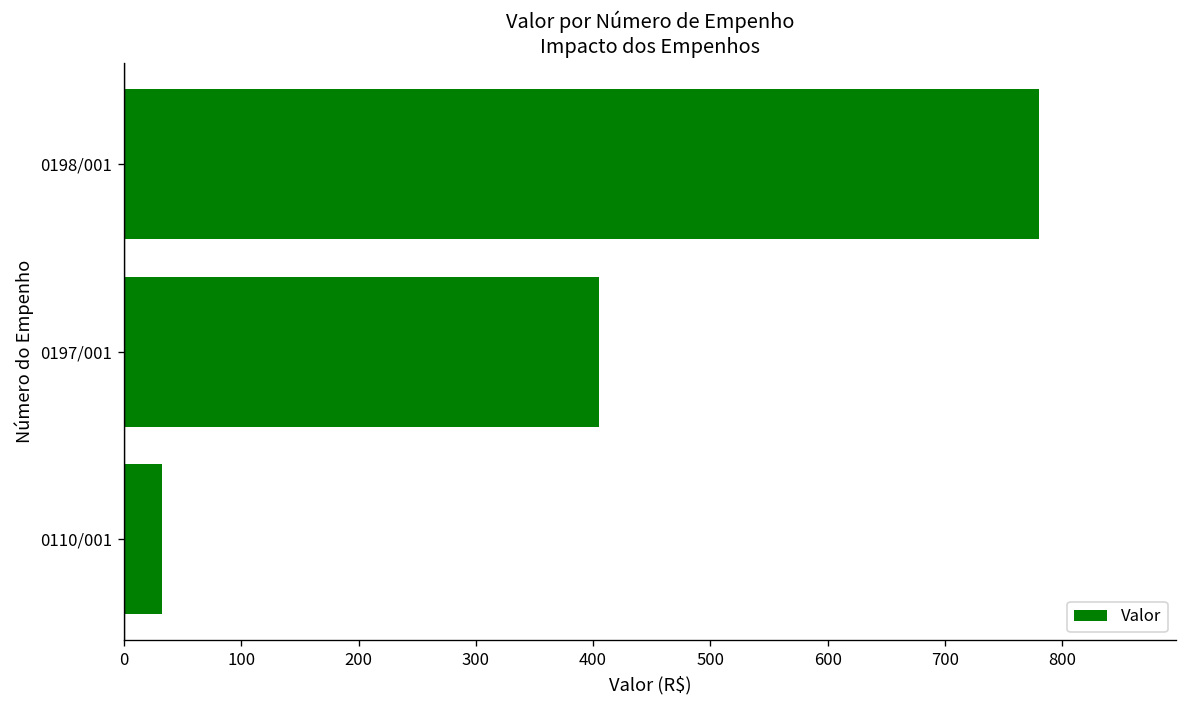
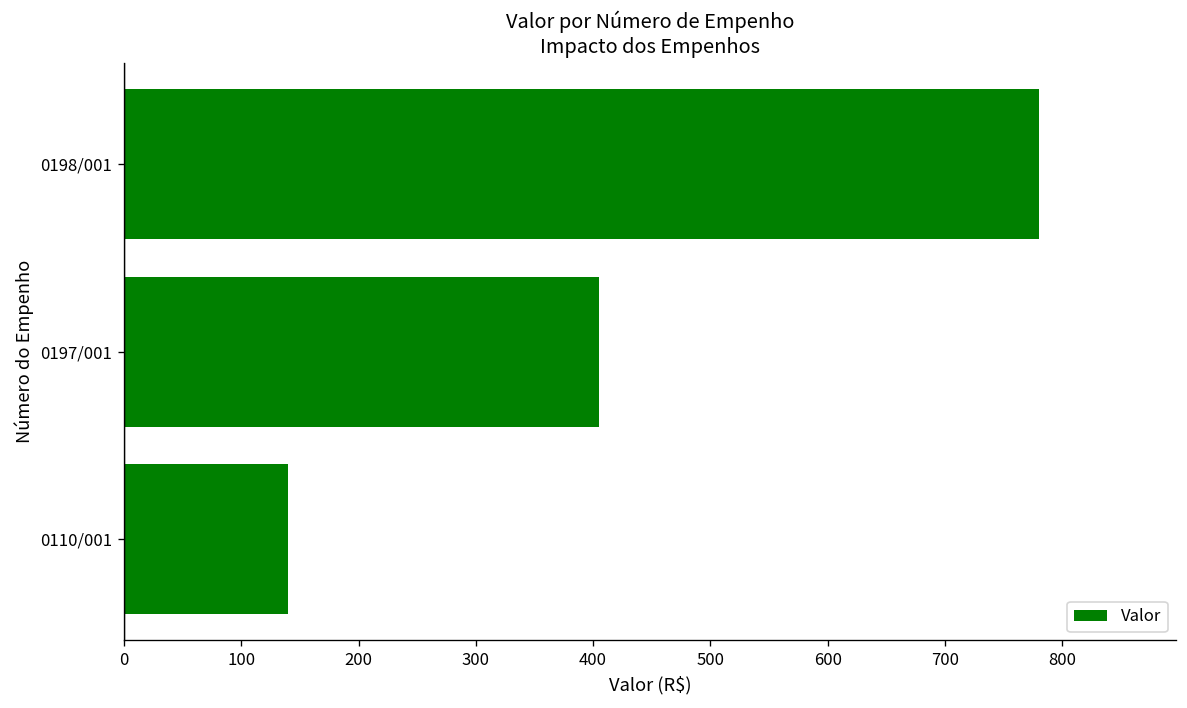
  {
    "0198/001": 780,
    "0197/001": 410,
-   "0110/001": 30
+   "0110/001": 140
  }
